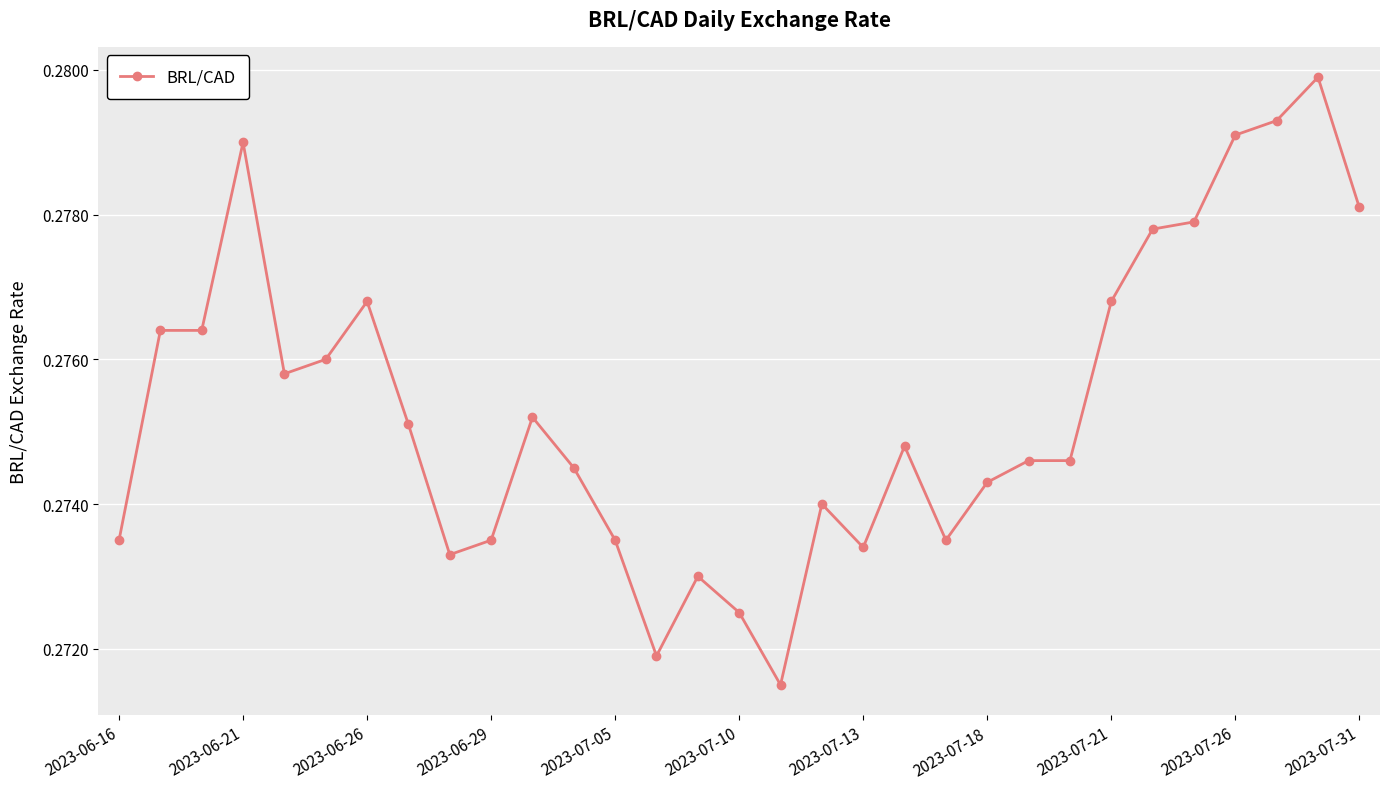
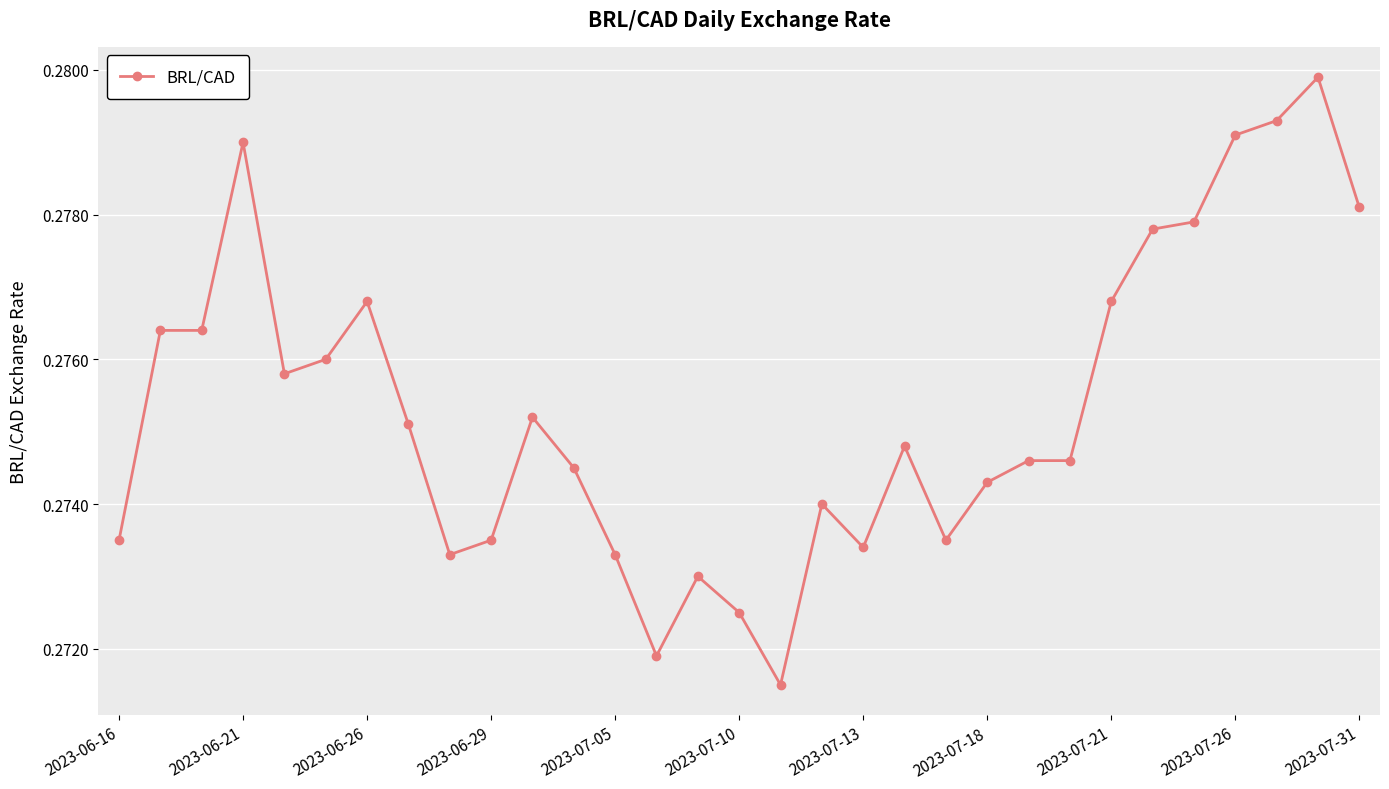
  {
    "2023-06-16": 0.2735,
    "2023-06-21": 0.2790,
    "2023-06-26": 0.2768,
    "2023-06-29": 0.2735,
-   "2023-07-05": 0.2735,
+   "2023-07-05": 0.2733,
    "2023-07-10": 0.2725,
    "2023-07-13": 0.2734,
    "2023-07-18": 0.2743,
    "2023-07-21": 0.2768,
    "2023-07-26": 0.2791,
    "2023-07-31": 0.2781
  }
